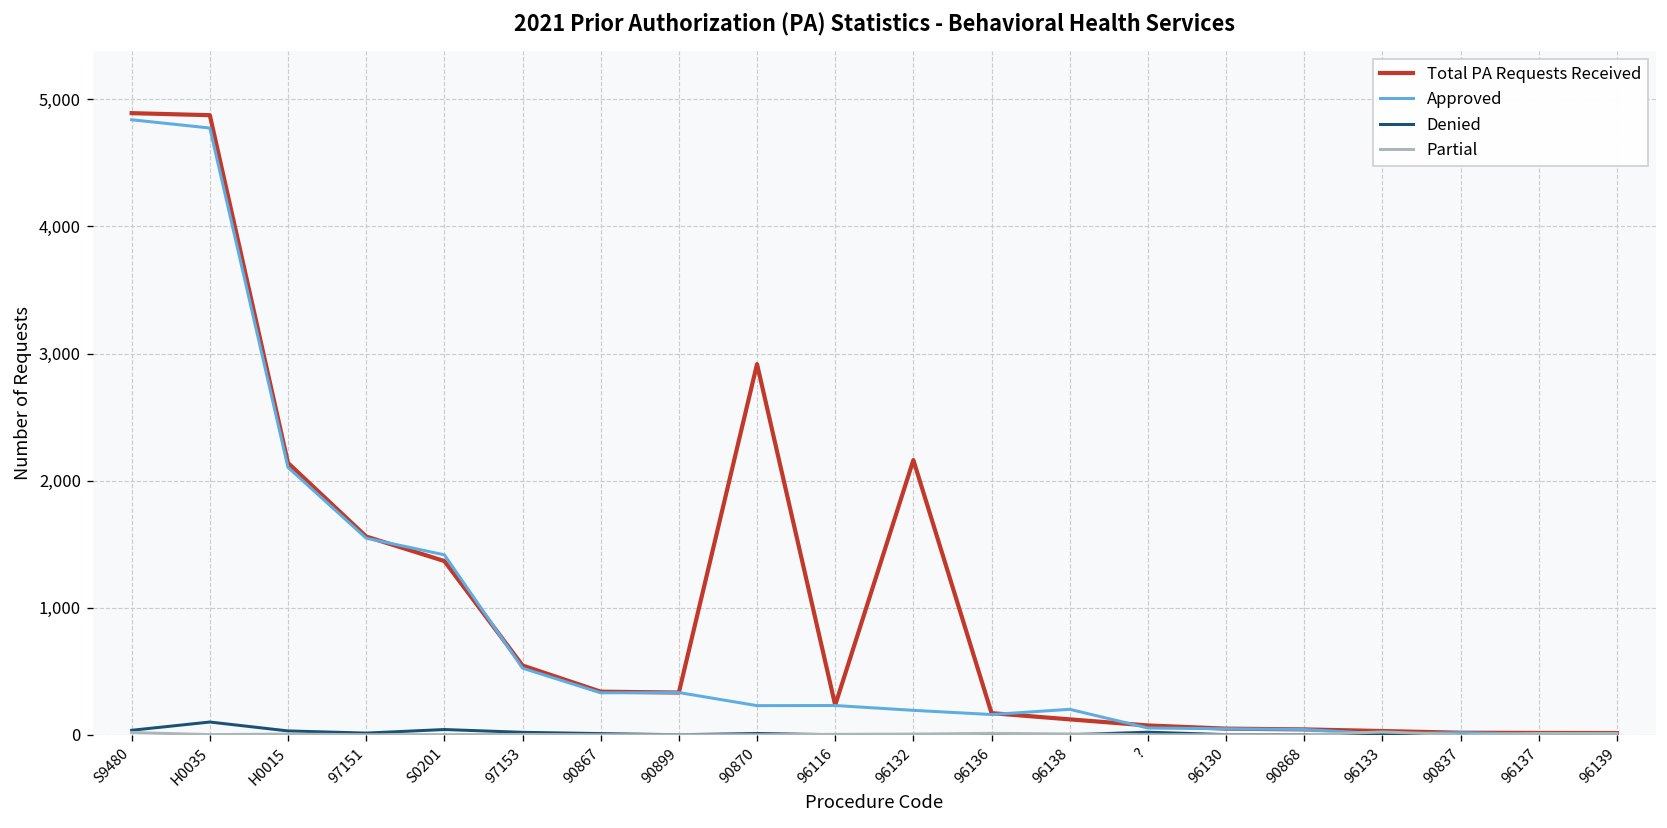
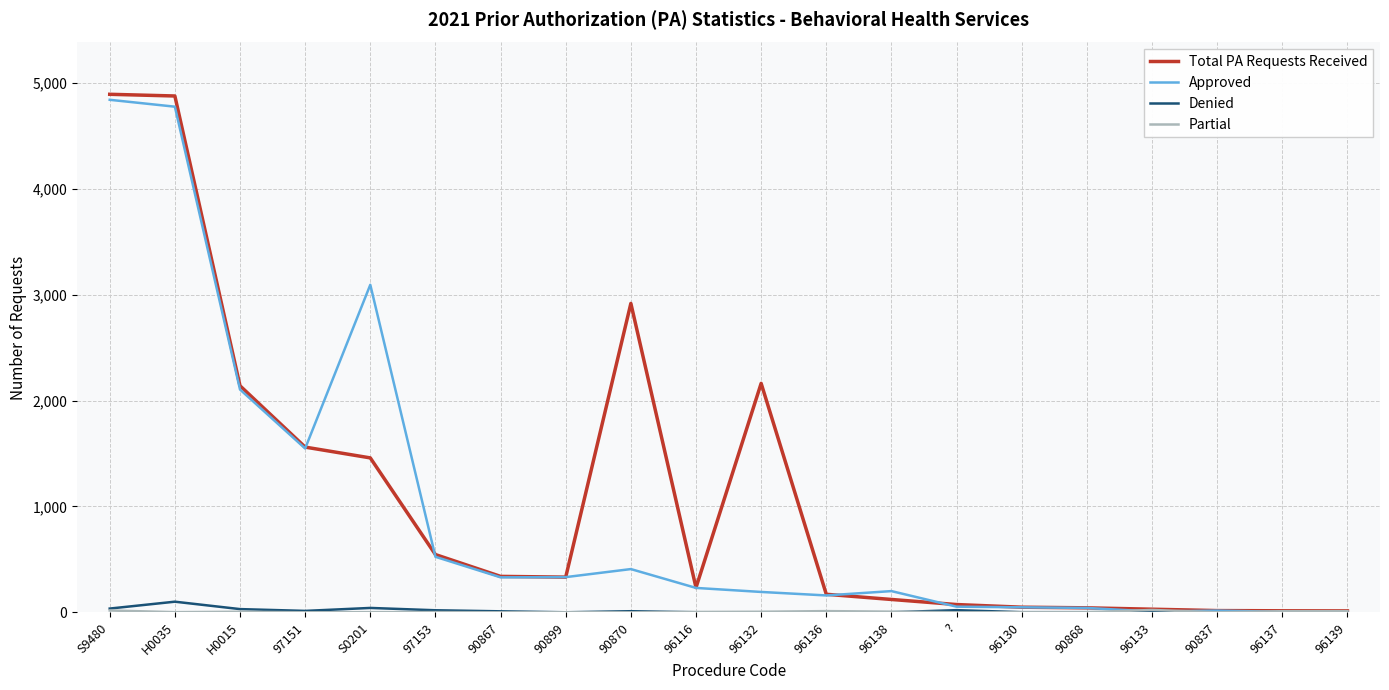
  {
    "Total PA Requests Received": {
      "S9480": "4,890",
      "H0035": "4,880",
      "H0015": "2,140",
-     "S0201": "1,370",
+     "S0201": "1,460",
      "90870": "2,920",
      "96132": "2,160",
      "96138": "120"
    },
    "Approved": {
      "S9480": "4,840",
      "H0035": "4,780",
      "H0015": "2,100",
-     "S0201": "1,420",
-     "90870": "230",
+     "S0201": "3,090",
+     "90870": "410",
      "96132": "190",
      "96138": "200"
    },
    "Denied": {
      "H0035": "100",
      "H0015": "30",
      "S0201": "40"
    },
    "Partial": {
      "H0035": "0",
      "H0015": "10",
      "S0201": "0"
    }
  }
